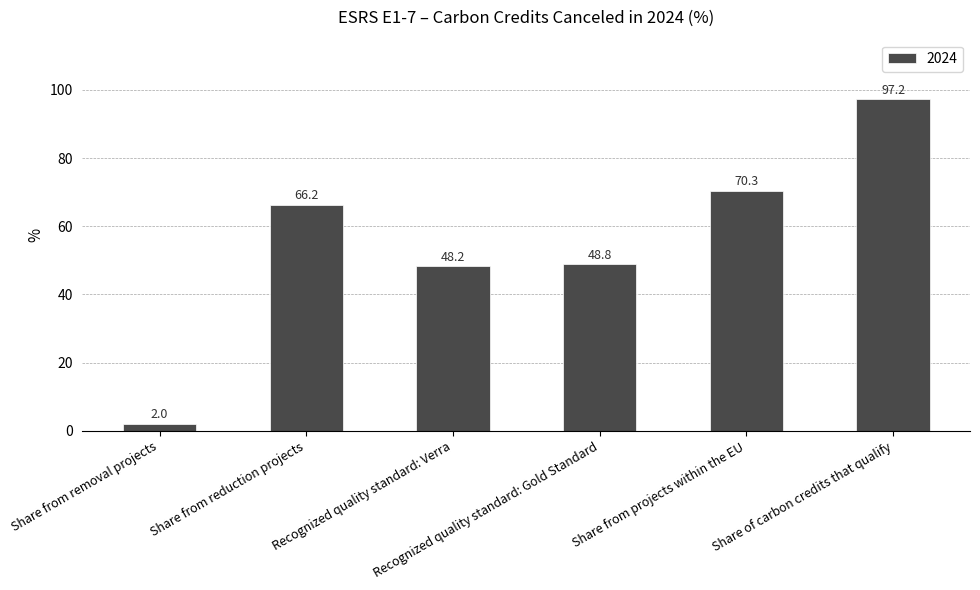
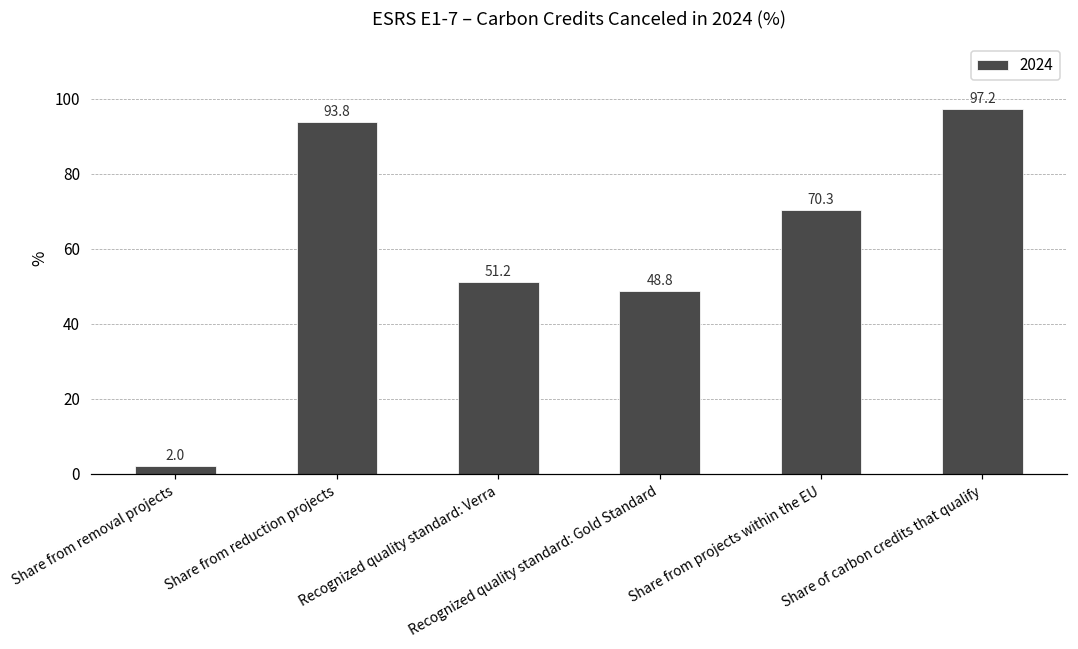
  {
    "Share from removal projects": 2.0,
-   "Share from reduction projects": 66.2,
-   "Recognized quality standard: Verra": 48.2,
+   "Share from reduction projects": 93.8,
+   "Recognized quality standard: Verra": 51.2,
    "Recognized quality standard: Gold Standard": 48.8,
    "Share from projects within the EU": 70.3,
    "Share of carbon credits that qualify": 97.2
  }
